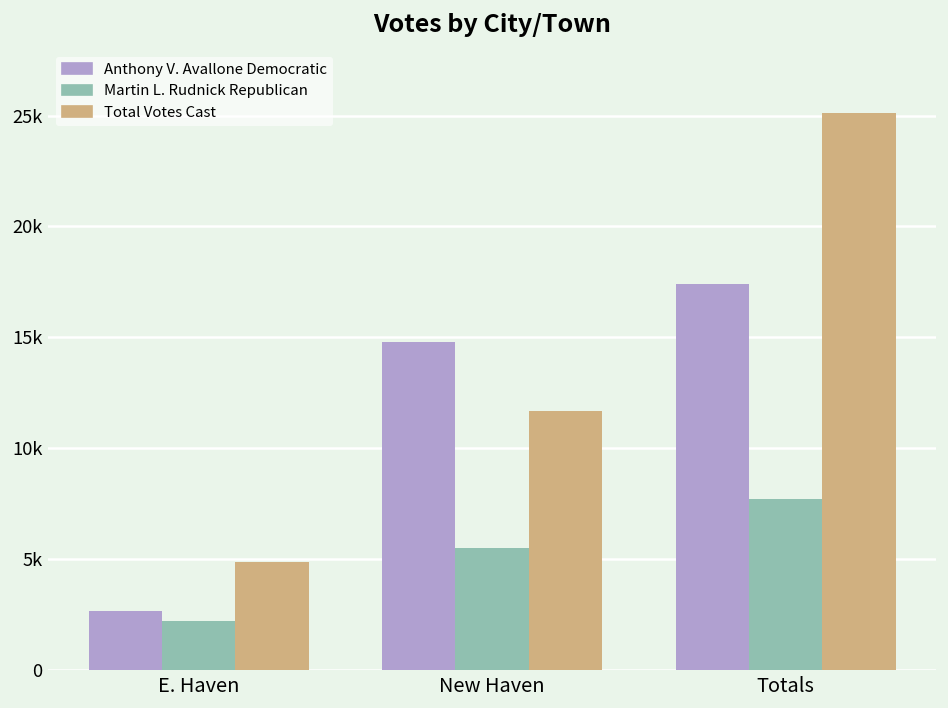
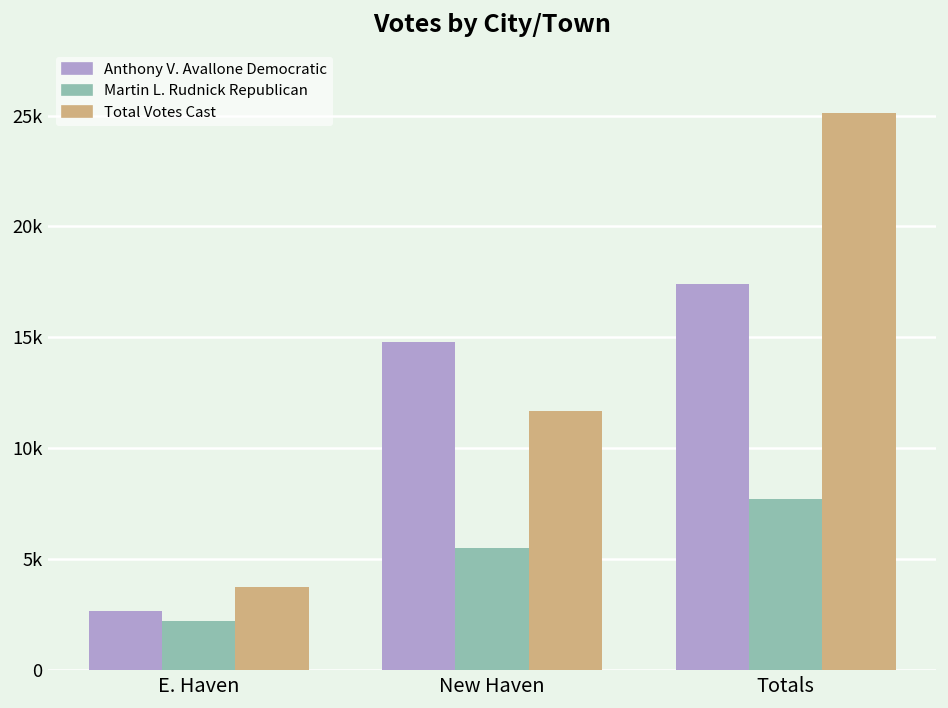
  {
    "Total Votes Cast": {
-     "E. Haven": 4800,
+     "E. Haven": 3800,
      "New Haven": 11700,
      "Totals": 25100
    }
  }
